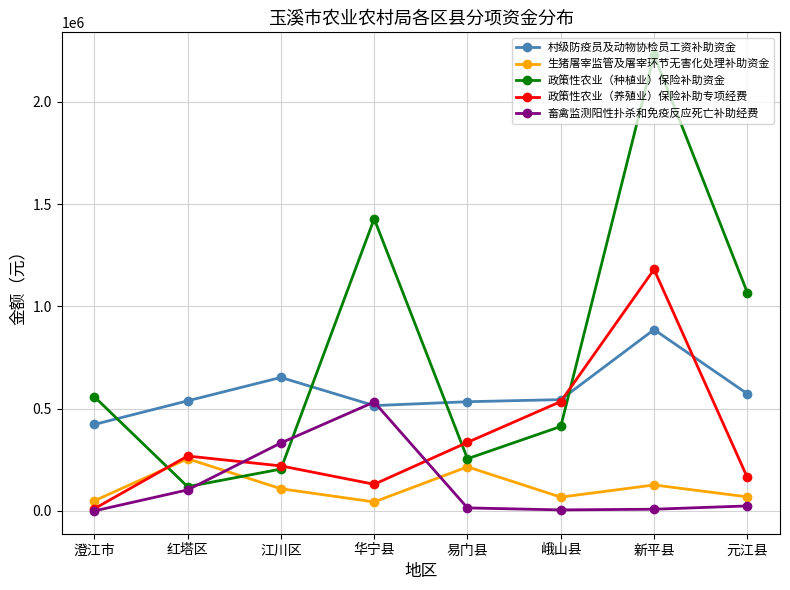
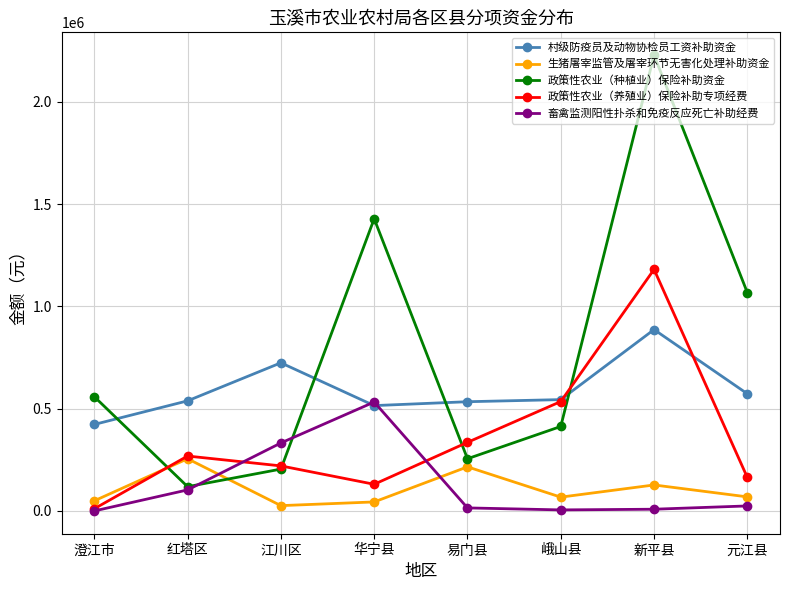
  {
    "村级防疫员及动物协检员工资补助资金": {
      "澄江市": 420000,
      "红塔区": 540000,
-     "江川区": 650000,
+     "江川区": 720000,
      "华宁县": 520000,
      "易门县": 530000,
      "新平县": 890000,
      "元江县": 570000
    },
    "生猪屠宰监管及屠宰环节无害化处理补助资金": {
      "澄江市": 50000,
      "红塔区": 260000,
-     "江川区": 110000,
+     "江川区": 30000,
      "华宁县": 40000,
      "易门县": 220000,
      "峨山县": 70000,
      "新平县": 130000,
      "元江县": 70000
    },
    "政策性农业（种植业）保险补助资金": {
      "澄江市": 560000,
      "红塔区": 120000,
      "江川区": 200000,
      "华宁县": 1430000,
      "易门县": 260000,
      "峨山县": 410000,
      "元江县": 1070000
    },
    "政策性农业（养殖业）保险补助专项经费": {
      "红塔区": 270000,
      "江川区": 220000,
      "华宁县": 130000,
      "易门县": 340000,
      "新平县": 1180000,
      "元江县": 160000
    },
    "畜禽监测阳性扑杀和免疫反应死亡补助经费": {
      "红塔区": 100000,
      "江川区": 330000,
      "华宁县": 530000,
      "易门县": 10000,
      "峨山县": 10000,
      "新平县": 10000,
      "元江县": 20000
    }
  }
